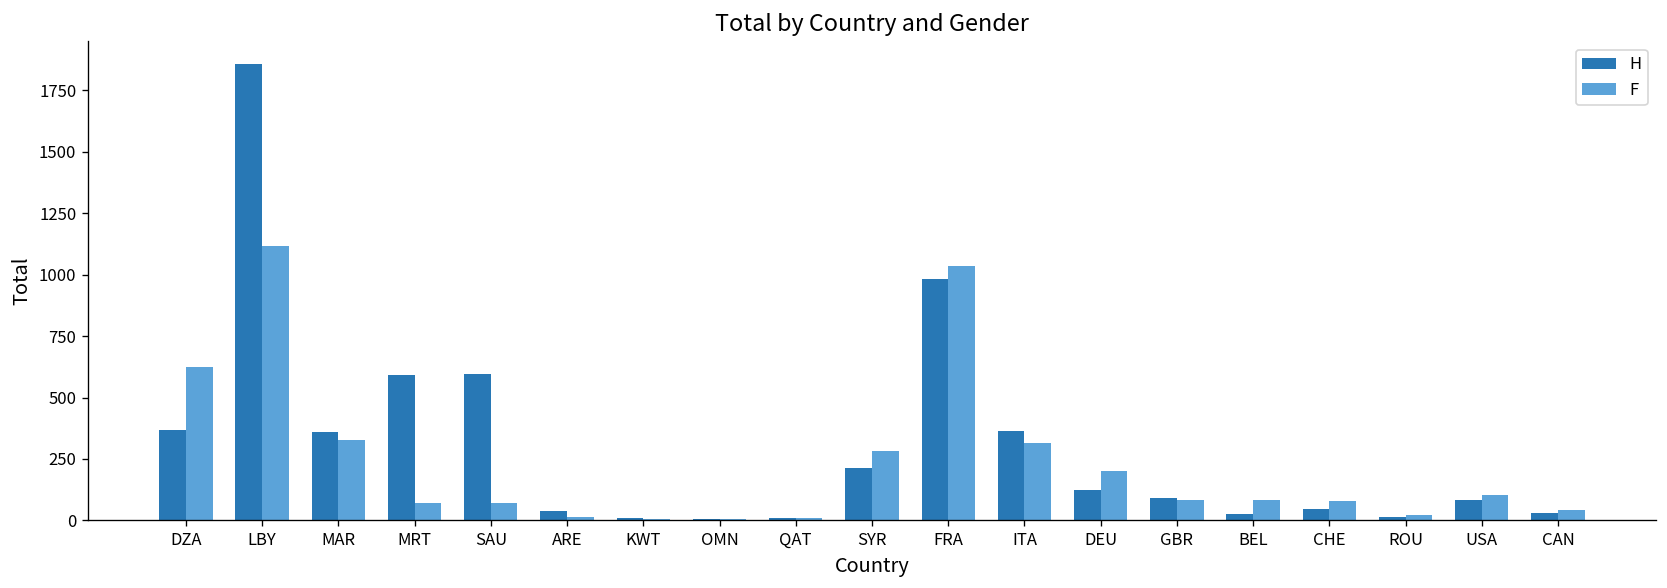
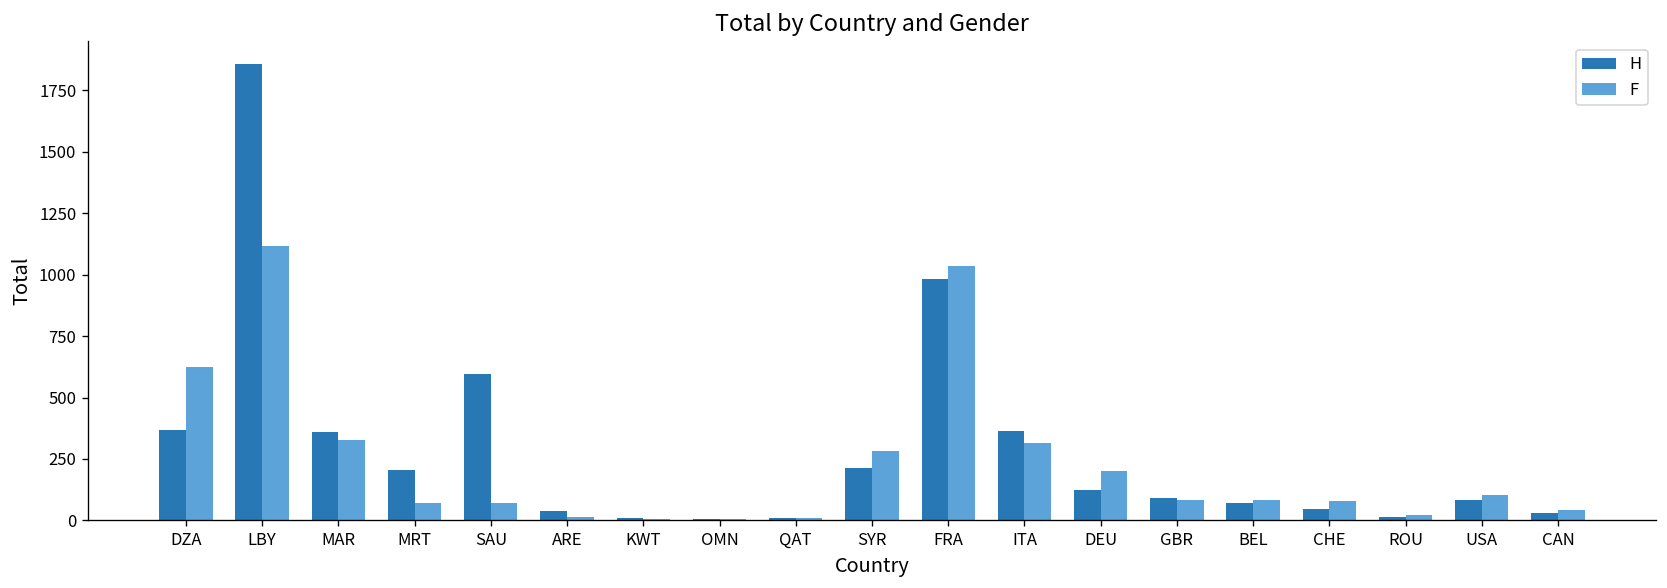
  {
    "H": {
      "DZA": 370,
      "LBY": 1860,
      "MAR": 360,
-     "MRT": 590,
+     "MRT": 210,
      "SAU": 600,
      "ARE": 40,
      "SYR": 210,
      "FRA": 980,
      "ITA": 360,
      "DEU": 120,
      "GBR": 90,
-     "BEL": 30,
+     "BEL": 70,
      "CHE": 50,
      "ROU": 20,
      "USA": 80,
      "CAN": 30
    },
    "F": {
      "DZA": 630,
      "LBY": 1120,
      "MAR": 330,
      "MRT": 70,
      "SAU": 70,
      "ARE": 20,
      "SYR": 280,
      "FRA": 1030,
      "ITA": 320,
      "DEU": 200,
      "GBR": 80,
      "BEL": 80,
      "CHE": 80,
      "ROU": 20,
      "USA": 100,
      "CAN": 40
    }
  }
